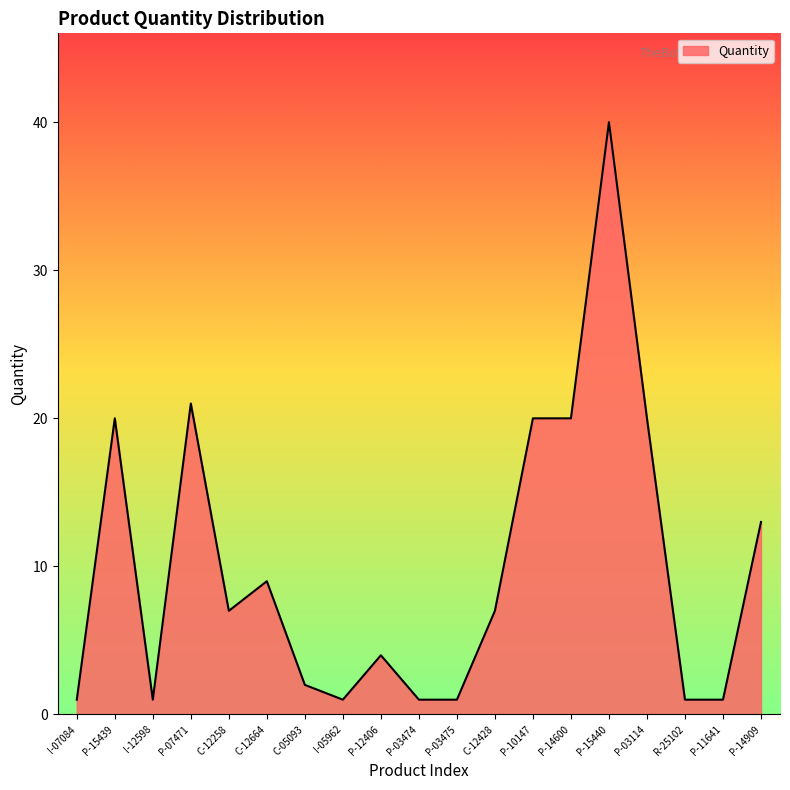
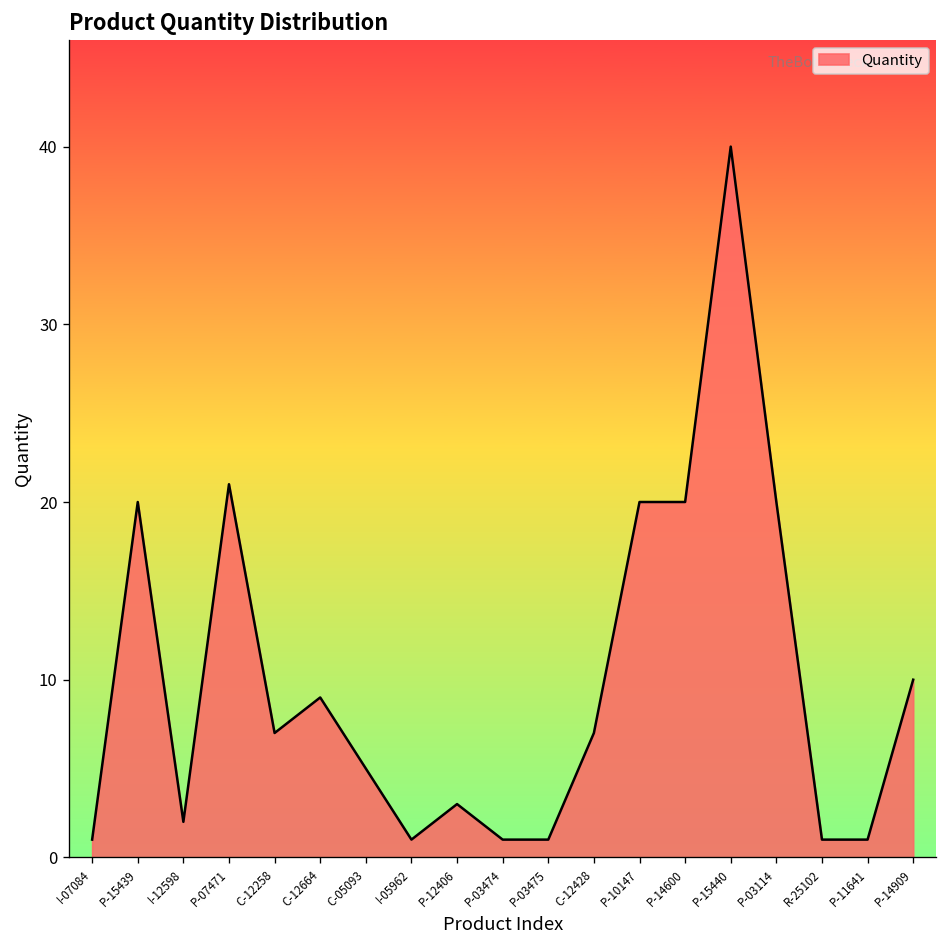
  {
    "I-07084": 1,
    "P-15439": 20,
-   "I-12598": 1,
+   "I-12598": 2,
    "P-07471": 21,
    "C-12258": 7,
    "C-12664": 9,
-   "C-05093": 2,
+   "C-05093": 5,
    "I-05962": 1,
-   "P-12406": 4,
+   "P-12406": 3,
    "P-03474": 1,
    "P-03475": 1,
    "C-12428": 7,
    "P-10147": 20,
    "P-14600": 20,
    "P-15440": 40,
    "P-03114": 20,
    "R-25102": 1,
    "P-11641": 1,
-   "P-14909": 13
+   "P-14909": 10
  }
